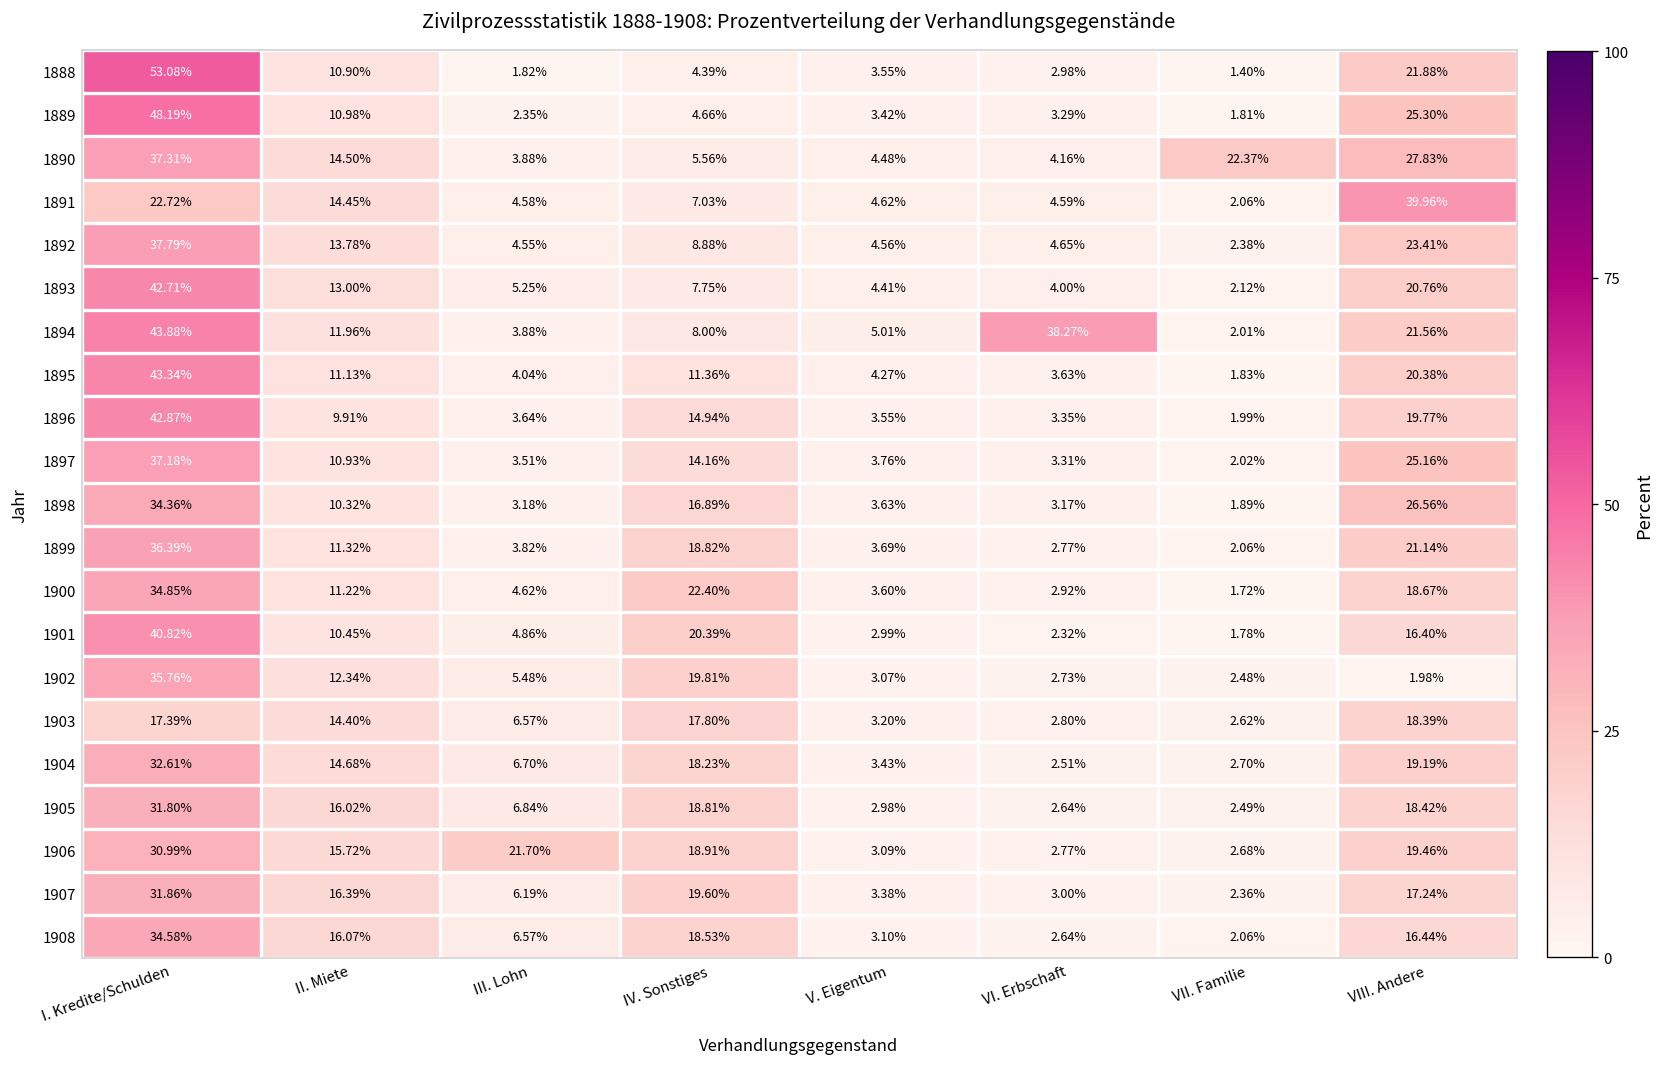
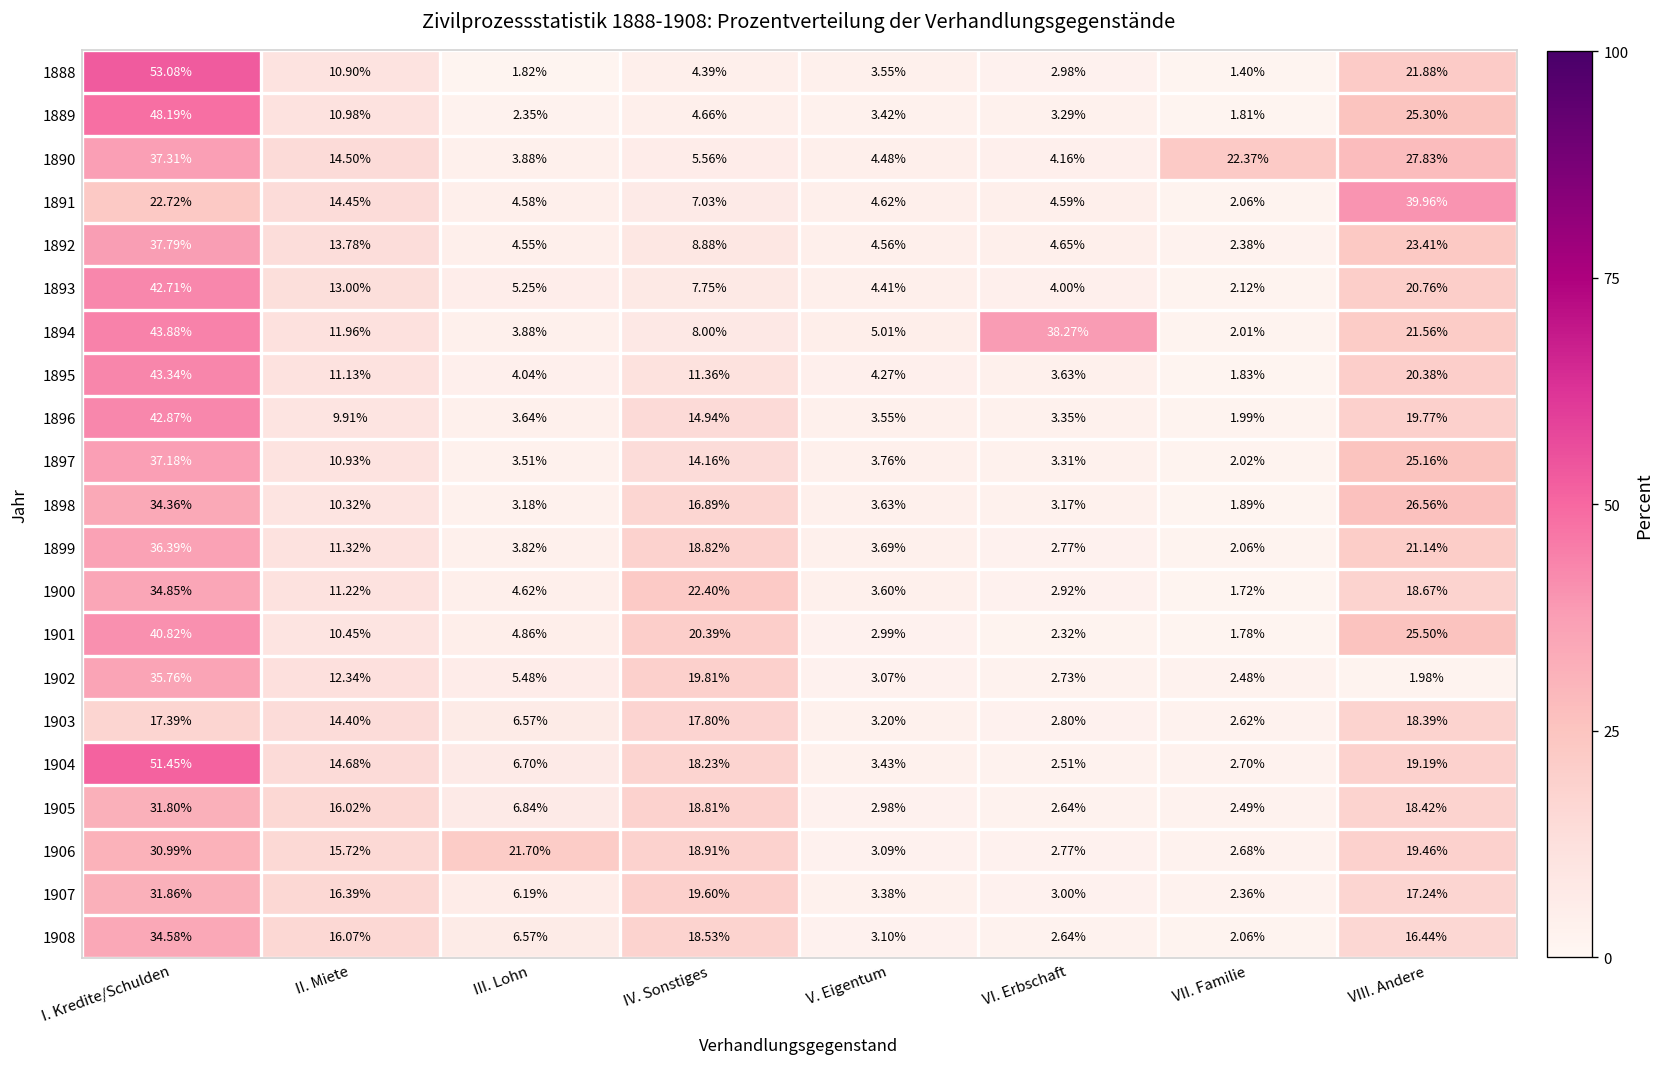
  {
    "1888": {
      "I. Kredite/Schulden": "53.08%",
      "II. Miete": "10.90%",
      "III. Lohn": "1.82%",
      "IV. Sonstiges": "4.39%",
      "V. Eigentum": "3.55%",
      "VI. Erbschaft": "2.98%",
      "VII. Familie": "1.40%",
      "VIII. Andere": "21.88%"
    },
    "1889": {
      "I. Kredite/Schulden": "48.19%",
      "II. Miete": "10.98%",
      "III. Lohn": "2.35%",
      "IV. Sonstiges": "4.66%",
      "V. Eigentum": "3.42%",
      "VI. Erbschaft": "3.29%",
      "VII. Familie": "1.81%",
      "VIII. Andere": "25.30%"
    },
    "1890": {
      "I. Kredite/Schulden": "37.31%",
      "II. Miete": "14.50%",
      "III. Lohn": "3.88%",
      "IV. Sonstiges": "5.56%",
      "V. Eigentum": "4.48%",
      "VI. Erbschaft": "4.16%",
      "VII. Familie": "22.37%",
      "VIII. Andere": "27.83%"
    },
    "1891": {
      "I. Kredite/Schulden": "22.72%",
      "II. Miete": "14.45%",
      "III. Lohn": "4.58%",
      "IV. Sonstiges": "7.03%",
      "V. Eigentum": "4.62%",
      "VI. Erbschaft": "4.59%",
      "VII. Familie": "2.06%",
      "VIII. Andere": "39.96%"
    },
    "1892": {
      "I. Kredite/Schulden": "37.79%",
      "II. Miete": "13.78%",
      "III. Lohn": "4.55%",
      "IV. Sonstiges": "8.88%",
      "V. Eigentum": "4.56%",
      "VI. Erbschaft": "4.65%",
      "VII. Familie": "2.38%",
      "VIII. Andere": "23.41%"
    },
    "1893": {
      "I. Kredite/Schulden": "42.71%",
      "II. Miete": "13.00%",
      "III. Lohn": "5.25%",
      "IV. Sonstiges": "7.75%",
      "V. Eigentum": "4.41%",
      "VI. Erbschaft": "4.00%",
      "VII. Familie": "2.12%",
      "VIII. Andere": "20.76%"
    },
    "1894": {
      "I. Kredite/Schulden": "43.88%",
      "II. Miete": "11.96%",
      "III. Lohn": "3.88%",
      "IV. Sonstiges": "8.00%",
      "V. Eigentum": "5.01%",
      "VI. Erbschaft": "38.27%",
      "VII. Familie": "2.01%",
      "VIII. Andere": "21.56%"
    },
    "1895": {
      "I. Kredite/Schulden": "43.34%",
      "II. Miete": "11.13%",
      "III. Lohn": "4.04%",
      "IV. Sonstiges": "11.36%",
      "V. Eigentum": "4.27%",
      "VI. Erbschaft": "3.63%",
      "VII. Familie": "1.83%",
      "VIII. Andere": "20.38%"
    },
    "1896": {
      "I. Kredite/Schulden": "42.87%",
      "II. Miete": "9.91%",
      "III. Lohn": "3.64%",
      "IV. Sonstiges": "14.94%",
      "V. Eigentum": "3.55%",
      "VI. Erbschaft": "3.35%",
      "VII. Familie": "1.99%",
      "VIII. Andere": "19.77%"
    },
    "1897": {
      "I. Kredite/Schulden": "37.18%",
      "II. Miete": "10.93%",
      "III. Lohn": "3.51%",
      "IV. Sonstiges": "14.16%",
      "V. Eigentum": "3.76%",
      "VI. Erbschaft": "3.31%",
      "VII. Familie": "2.02%",
      "VIII. Andere": "25.16%"
    },
    "1898": {
      "I. Kredite/Schulden": "34.36%",
      "II. Miete": "10.32%",
      "III. Lohn": "3.18%",
      "IV. Sonstiges": "16.89%",
      "V. Eigentum": "3.63%",
      "VI. Erbschaft": "3.17%",
      "VII. Familie": "1.89%",
      "VIII. Andere": "26.56%"
    },
    "1899": {
      "I. Kredite/Schulden": "36.39%",
      "II. Miete": "11.32%",
      "III. Lohn": "3.82%",
      "IV. Sonstiges": "18.82%",
      "V. Eigentum": "3.69%",
      "VI. Erbschaft": "2.77%",
      "VII. Familie": "2.06%",
      "VIII. Andere": "21.14%"
    },
    "1900": {
      "I. Kredite/Schulden": "34.85%",
      "II. Miete": "11.22%",
      "III. Lohn": "4.62%",
      "IV. Sonstiges": "22.40%",
      "V. Eigentum": "3.60%",
      "VI. Erbschaft": "2.92%",
      "VII. Familie": "1.72%",
      "VIII. Andere": "18.67%"
    },
    "1901": {
      "I. Kredite/Schulden": "40.82%",
      "II. Miete": "10.45%",
      "III. Lohn": "4.86%",
      "IV. Sonstiges": "20.39%",
      "V. Eigentum": "2.99%",
      "VI. Erbschaft": "2.32%",
      "VII. Familie": "1.78%",
-     "VIII. Andere": "16.40%"
+     "VIII. Andere": "25.50%"
    },
    "1902": {
      "I. Kredite/Schulden": "35.76%",
      "II. Miete": "12.34%",
      "III. Lohn": "5.48%",
      "IV. Sonstiges": "19.81%",
      "V. Eigentum": "3.07%",
      "VI. Erbschaft": "2.73%",
      "VII. Familie": "2.48%",
      "VIII. Andere": "1.98%"
    },
    "1903": {
      "I. Kredite/Schulden": "17.39%",
      "II. Miete": "14.40%",
      "III. Lohn": "6.57%",
      "IV. Sonstiges": "17.80%",
      "V. Eigentum": "3.20%",
      "VI. Erbschaft": "2.80%",
      "VII. Familie": "2.62%",
      "VIII. Andere": "18.39%"
    },
    "1904": {
-     "I. Kredite/Schulden": "32.61%",
+     "I. Kredite/Schulden": "51.45%",
      "II. Miete": "14.68%",
      "III. Lohn": "6.70%",
      "IV. Sonstiges": "18.23%",
      "V. Eigentum": "3.43%",
      "VI. Erbschaft": "2.51%",
      "VII. Familie": "2.70%",
      "VIII. Andere": "19.19%"
    },
    "1905": {
      "I. Kredite/Schulden": "31.80%",
      "II. Miete": "16.02%",
      "III. Lohn": "6.84%",
      "IV. Sonstiges": "18.81%",
      "V. Eigentum": "2.98%",
      "VI. Erbschaft": "2.64%",
      "VII. Familie": "2.49%",
      "VIII. Andere": "18.42%"
    },
    "1906": {
      "I. Kredite/Schulden": "30.99%",
      "II. Miete": "15.72%",
      "III. Lohn": "21.70%",
      "IV. Sonstiges": "18.91%",
      "V. Eigentum": "3.09%",
      "VI. Erbschaft": "2.77%",
      "VII. Familie": "2.68%",
      "VIII. Andere": "19.46%"
    },
    "1907": {
      "I. Kredite/Schulden": "31.86%",
      "II. Miete": "16.39%",
      "III. Lohn": "6.19%",
      "IV. Sonstiges": "19.60%",
      "V. Eigentum": "3.38%",
      "VI. Erbschaft": "3.00%",
      "VII. Familie": "2.36%",
      "VIII. Andere": "17.24%"
    },
    "1908": {
      "I. Kredite/Schulden": "34.58%",
      "II. Miete": "16.07%",
      "III. Lohn": "6.57%",
      "IV. Sonstiges": "18.53%",
      "V. Eigentum": "3.10%",
      "VI. Erbschaft": "2.64%",
      "VII. Familie": "2.06%",
      "VIII. Andere": "16.44%"
    }
  }
